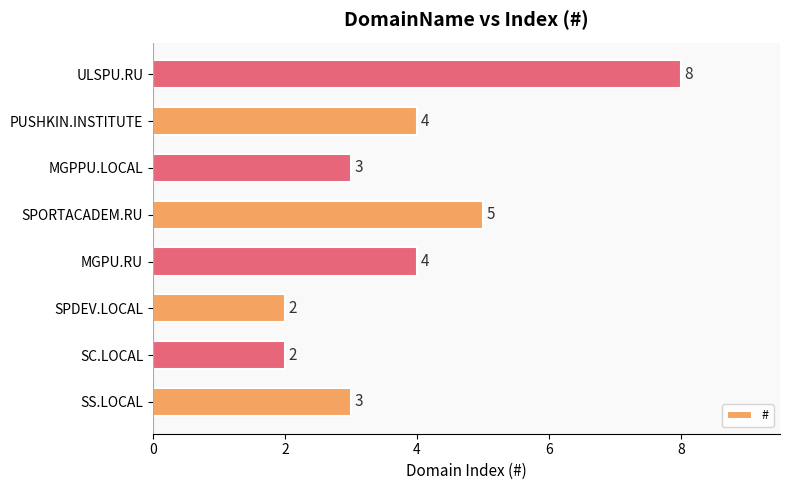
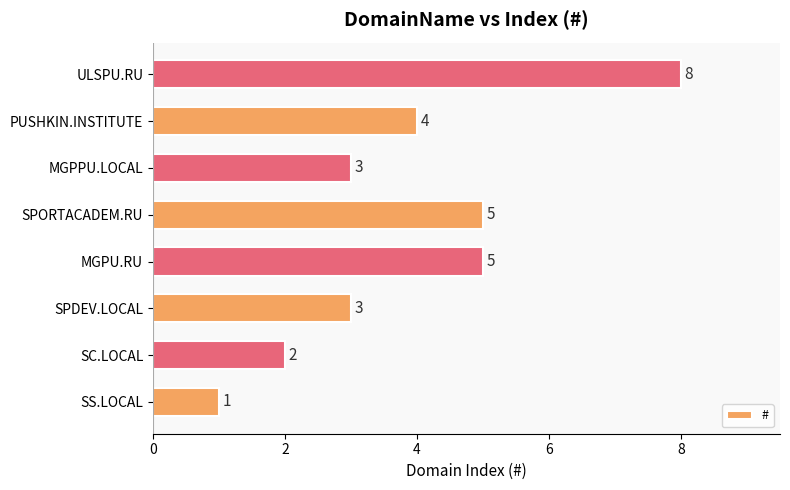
  {
    "ULSPU.RU": 8,
    "PUSHKIN.INSTITUTE": 4,
    "MGPPU.LOCAL": 3,
    "SPORTACADEM.RU": 5,
-   "MGPU.RU": 4,
-   "SPDEV.LOCAL": 2,
+   "MGPU.RU": 5,
+   "SPDEV.LOCAL": 3,
    "SC.LOCAL": 2,
-   "SS.LOCAL": 3
+   "SS.LOCAL": 1
  }
